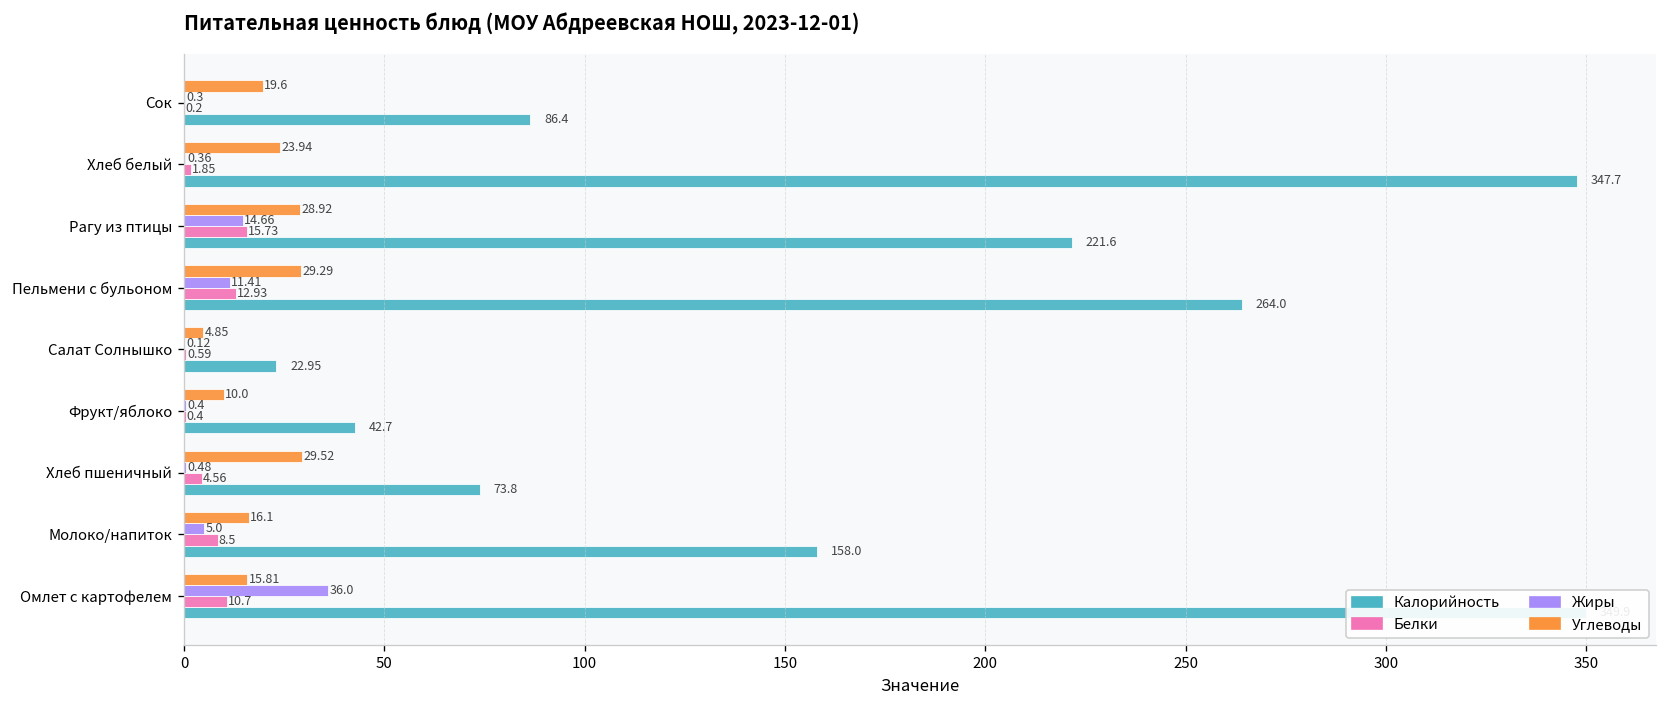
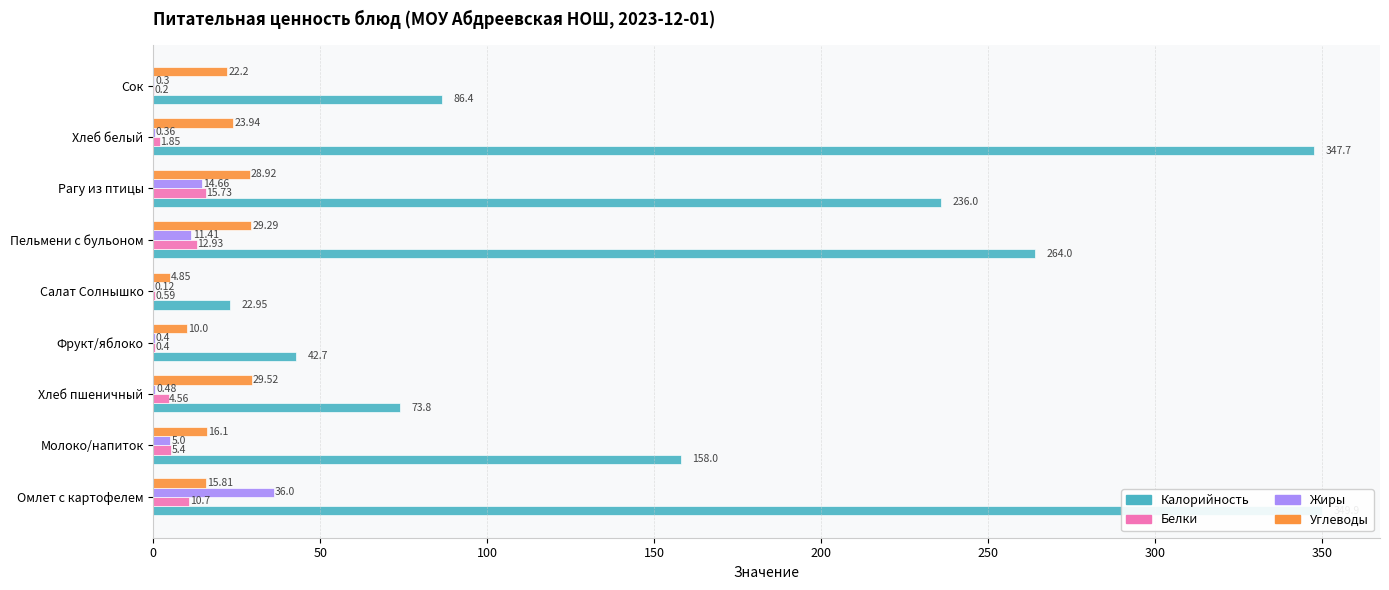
  {
    "Калорийность": {
      "Сок": 86.4,
      "Хлеб белый": 347.7,
-     "Рагу из птицы": 221.6,
+     "Рагу из птицы": 236.0,
      "Пельмени с бульоном": 264.0,
      "Салат Солнышко": 22.95,
      "Фрукт/яблоко": 42.7,
      "Хлеб пшеничный": 73.8,
      "Молоко/напиток": 158.0
    },
    "Белки": {
      "Сок": 0.2,
      "Хлеб белый": 1.85,
      "Рагу из птицы": 15.73,
      "Пельмени с бульоном": 12.93,
      "Салат Солнышко": 0.59,
      "Фрукт/яблоко": 0.4,
      "Хлеб пшеничный": 4.56,
-     "Молоко/напиток": 8.5,
+     "Молоко/напиток": 5.4,
      "Омлет с картофелем": 10.7
    },
    "Жиры": {
      "Сок": 0.3,
      "Хлеб белый": 0.36,
      "Рагу из птицы": 14.66,
      "Пельмени с бульоном": 11.41,
      "Салат Солнышко": 0.12,
      "Фрукт/яблоко": 0.4,
      "Хлеб пшеничный": 0.48,
      "Молоко/напиток": 5.0,
      "Омлет с картофелем": 36.0
    },
    "Углеводы": {
-     "Сок": 19.6,
+     "Сок": 22.2,
      "Хлеб белый": 23.94,
      "Рагу из птицы": 28.92,
      "Пельмени с бульоном": 29.29,
      "Салат Солнышко": 4.85,
      "Фрукт/яблоко": 10.0,
      "Хлеб пшеничный": 29.52,
      "Молоко/напиток": 16.1,
      "Омлет с картофелем": 15.81
    }
  }
